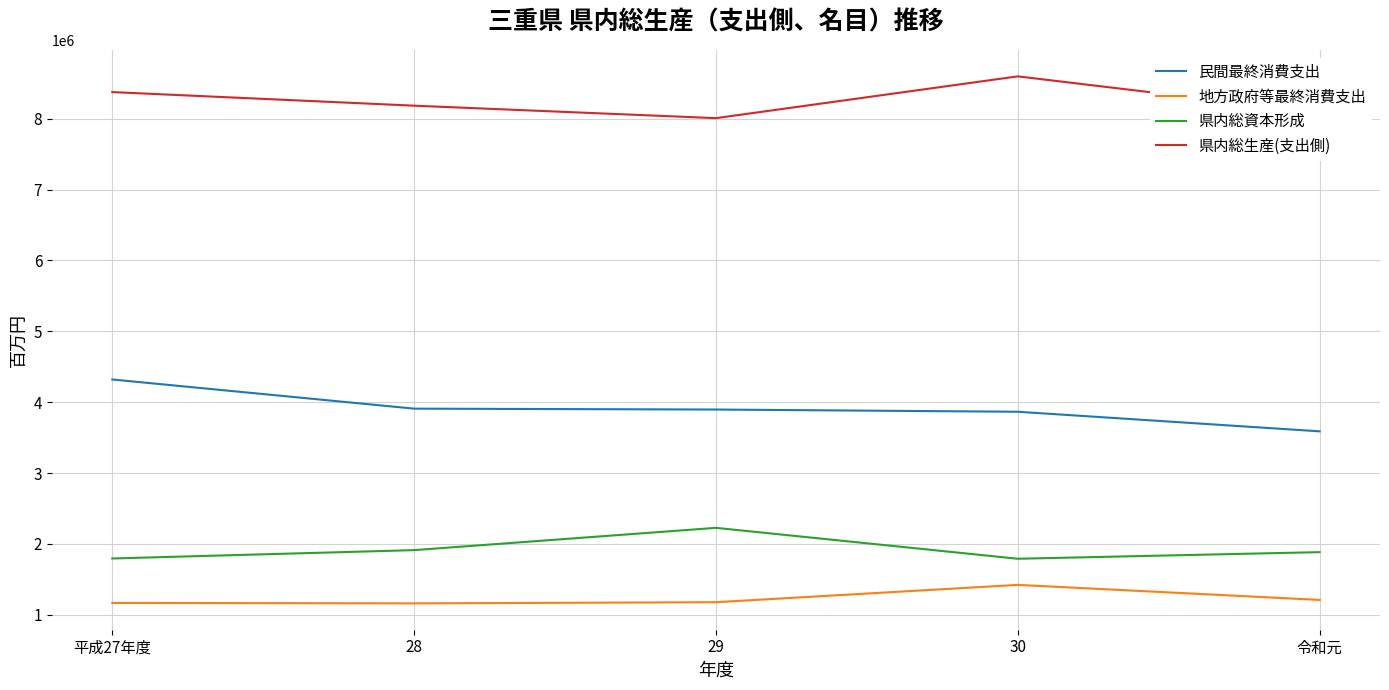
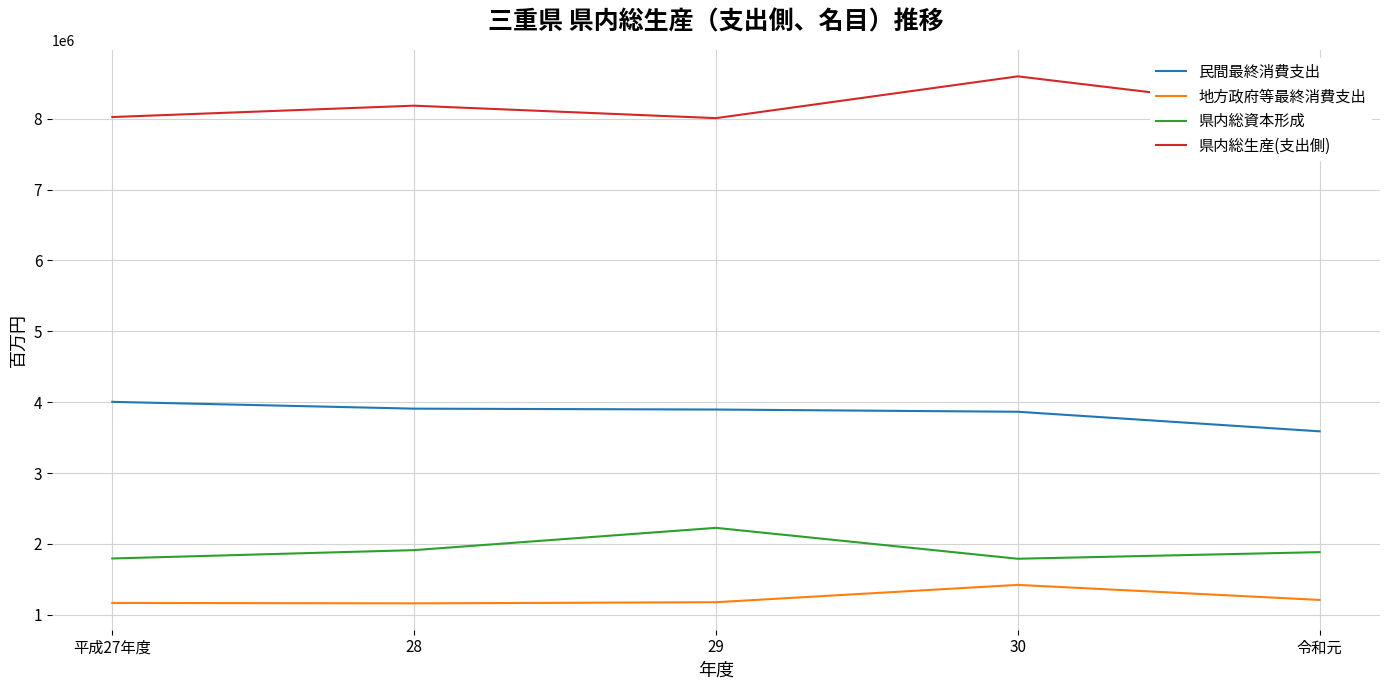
  {
    "民間最終消費支出": {
-     "平成27年度": 4300000,
+     "平成27年度": 4000000,
      "28": 3900000,
      "29": 3900000,
      "30": 3900000,
      "令和元": 3600000
    },
    "地方政府等最終消費支出": {
      "平成27年度": 1200000,
      "28": 1200000,
      "29": 1200000,
      "30": 1400000,
      "令和元": 1200000
    },
    "県内総資本形成": {
      "平成27年度": 1800000,
      "28": 1900000,
      "29": 2200000,
      "30": 1800000,
      "令和元": 1900000
    },
    "県内総生産(支出側)": {
-     "平成27年度": 8400000,
+     "平成27年度": 8000000,
      "28": 8200000,
      "29": 8000000,
      "30": 8600000
    }
  }
